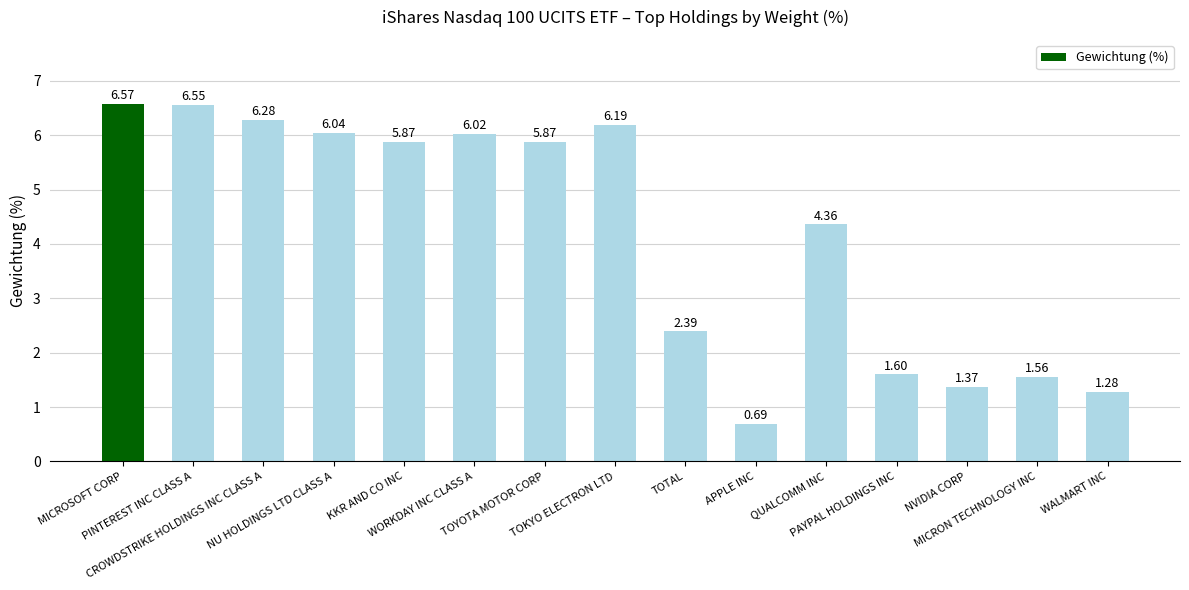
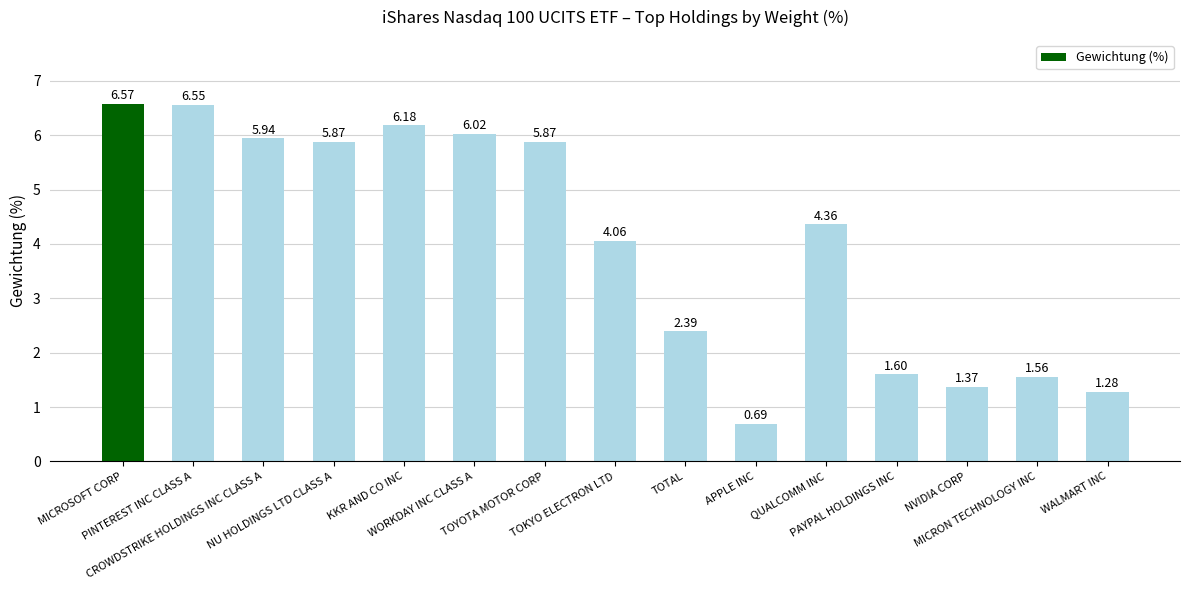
  {
    "MICROSOFT CORP": 6.57,
    "PINTEREST INC CLASS A": 6.55,
-   "CROWDSTRIKE HOLDINGS INC CLASS A": 6.28,
-   "NU HOLDINGS LTD CLASS A": 6.04,
-   "KKR AND CO INC": 5.87,
+   "CROWDSTRIKE HOLDINGS INC CLASS A": 5.94,
+   "NU HOLDINGS LTD CLASS A": 5.87,
+   "KKR AND CO INC": 6.18,
    "WORKDAY INC CLASS A": 6.02,
    "TOYOTA MOTOR CORP": 5.87,
-   "TOKYO ELECTRON LTD": 6.19,
+   "TOKYO ELECTRON LTD": 4.06,
    "TOTAL": 2.39,
    "APPLE INC": 0.69,
    "QUALCOMM INC": 4.36,
    "PAYPAL HOLDINGS INC": 1.60,
    "NVIDIA CORP": 1.37,
    "MICRON TECHNOLOGY INC": 1.56,
    "WALMART INC": 1.28
  }
